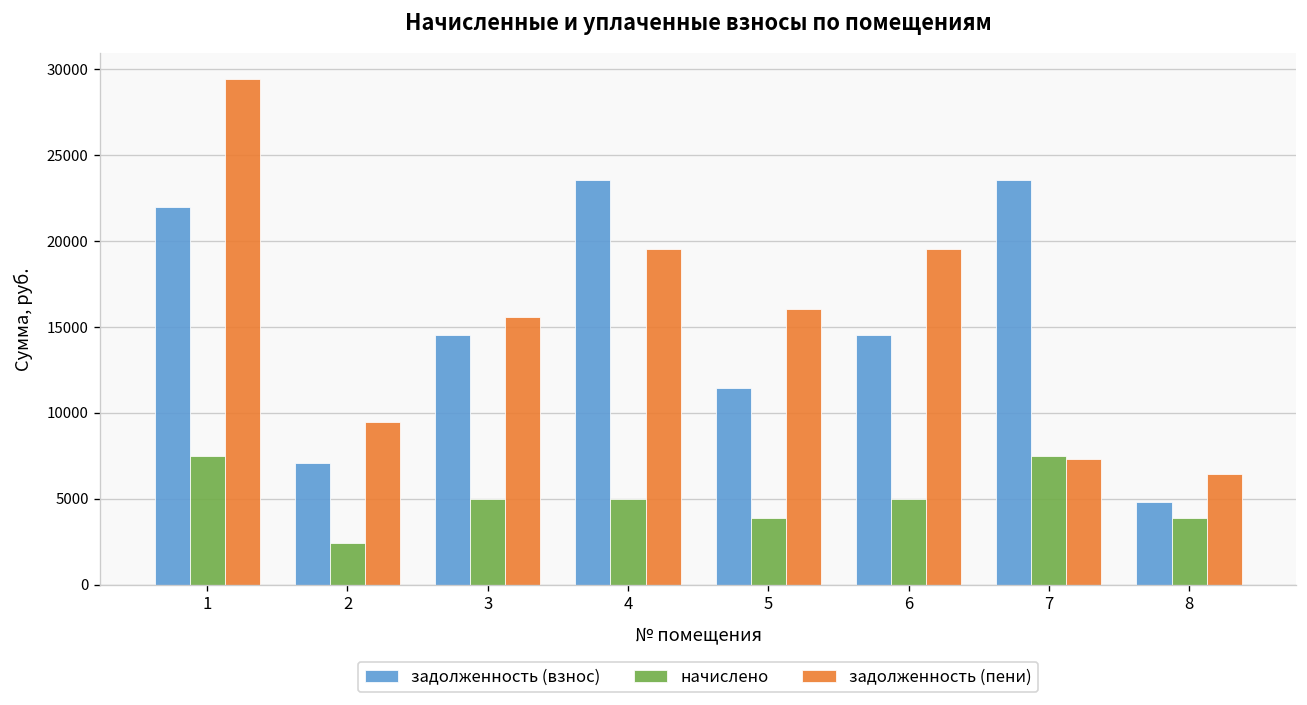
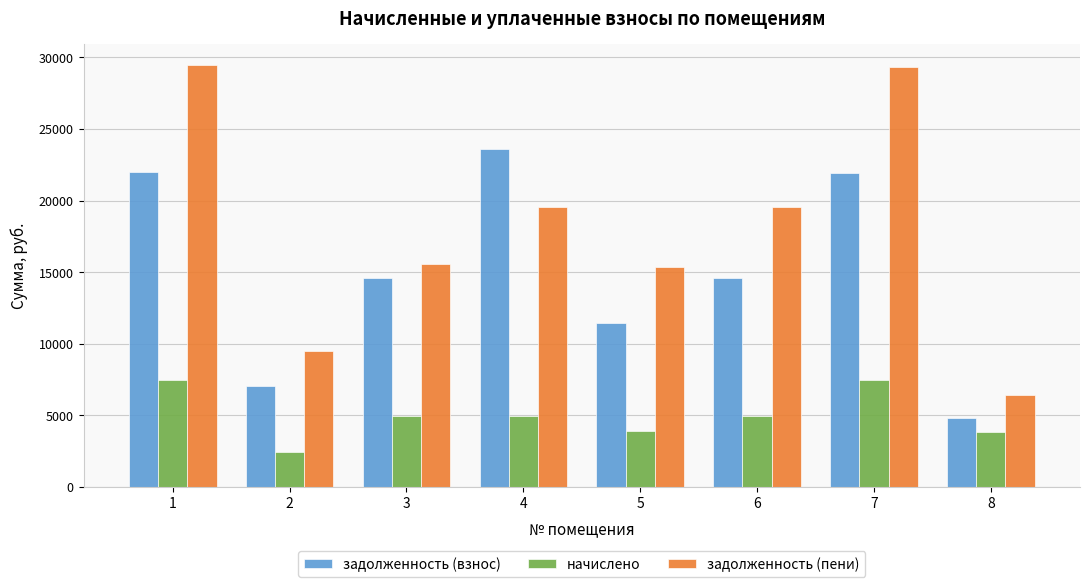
  {
    "задолженность (взнос)": {
      "1": 22000,
      "2": 7100,
      "3": 14600,
      "4": 23600,
      "5": 11400,
      "6": 14600,
-     "7": 23600,
+     "7": 21900,
      "8": 4800
    },
    "начислено": {
      "1": 7500,
      "2": 2400,
      "3": 5000,
      "4": 5000,
      "5": 3900,
      "6": 5000,
      "7": 7500,
      "8": 3900
    },
    "задолженность (пени)": {
      "1": 29500,
      "2": 9500,
      "3": 15600,
      "4": 19500,
-     "5": 16100,
+     "5": 15300,
      "6": 19500,
-     "7": 7300,
+     "7": 29400,
      "8": 6400
    }
  }
